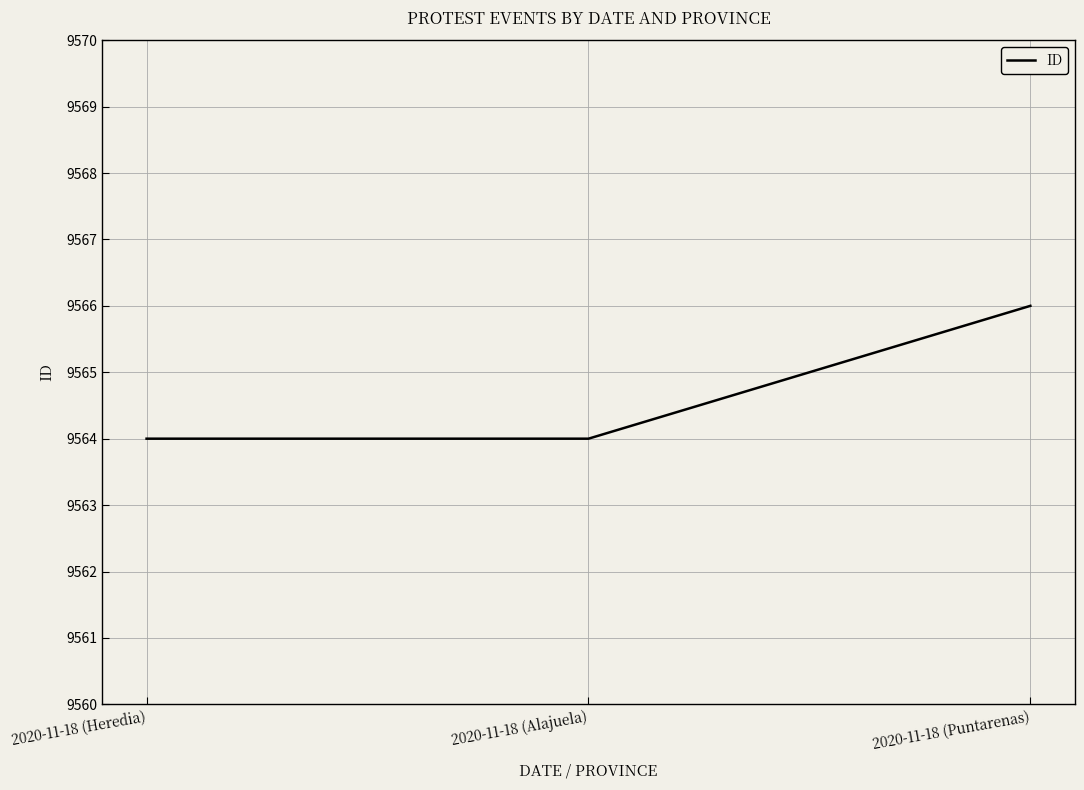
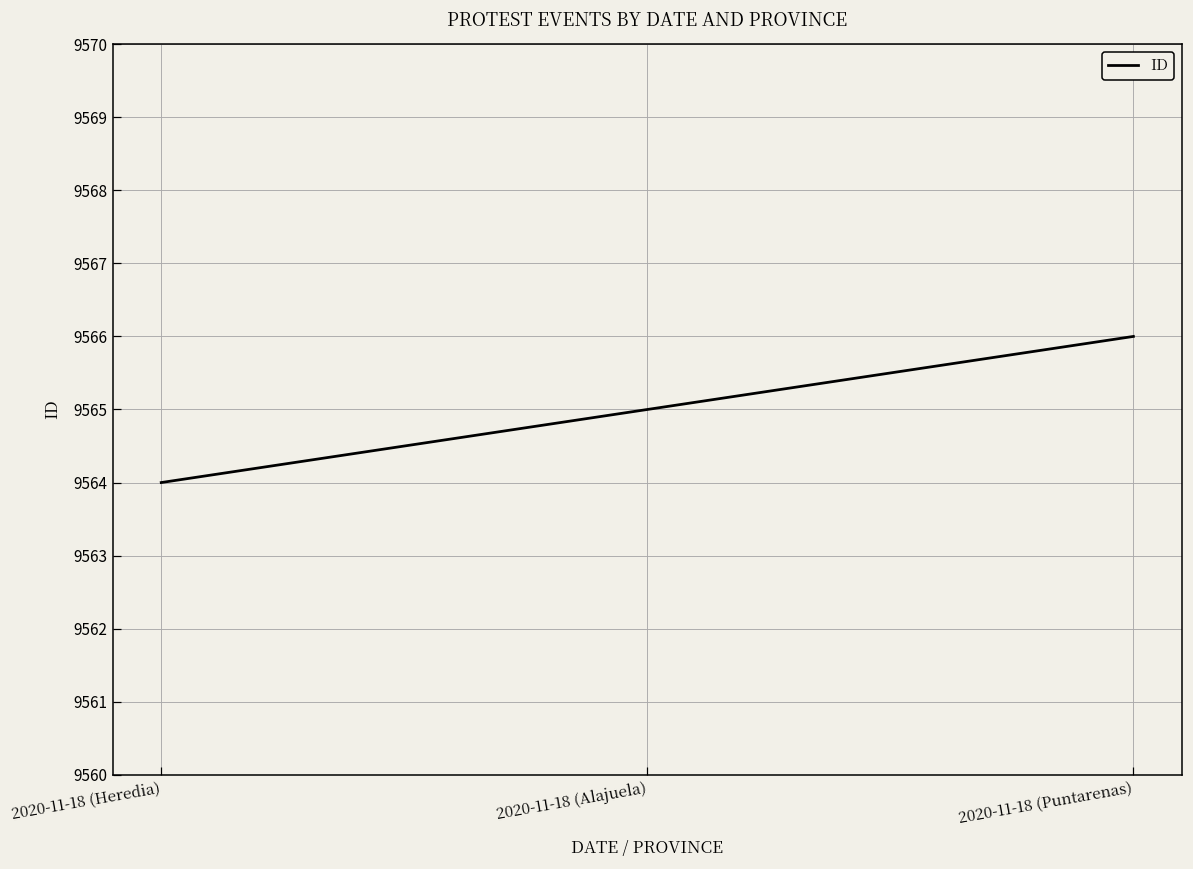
  {
    "2020-11-18 (Heredia)": 9564,
-   "2020-11-18 (Alajuela)": 9564,
+   "2020-11-18 (Alajuela)": 9565,
    "2020-11-18 (Puntarenas)": 9566
  }
